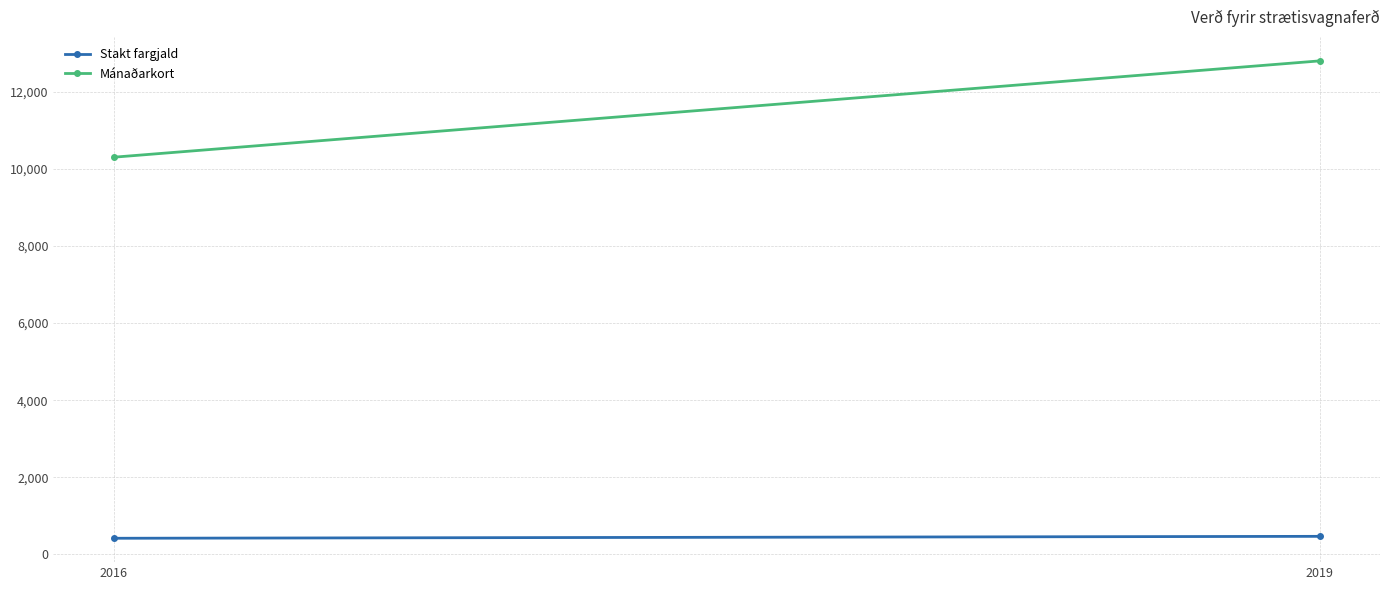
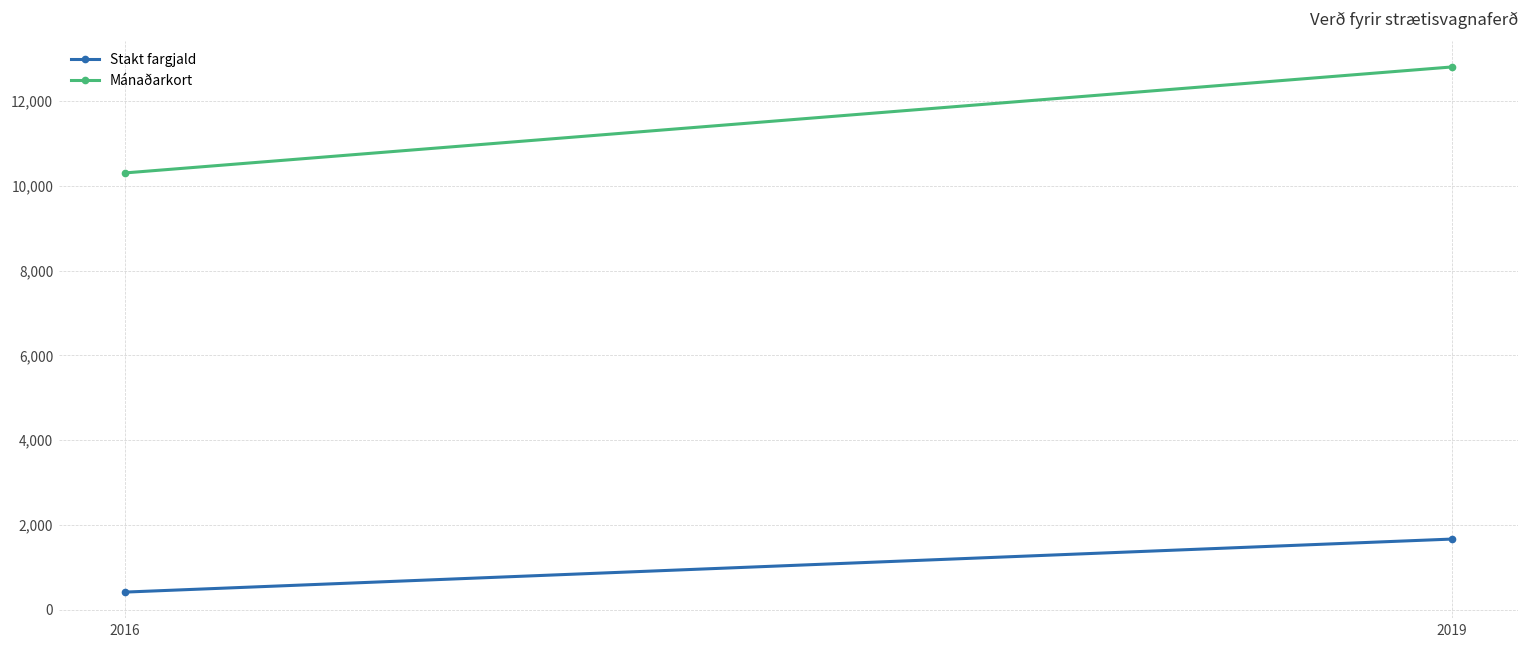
  {
    "Stakt fargjald": {
      "2016": "400",
-     "2019": "500"
+     "2019": "1,700"
    },
    "Mánaðarkort": {
      "2016": "10,300",
      "2019": "12,800"
    }
  }
